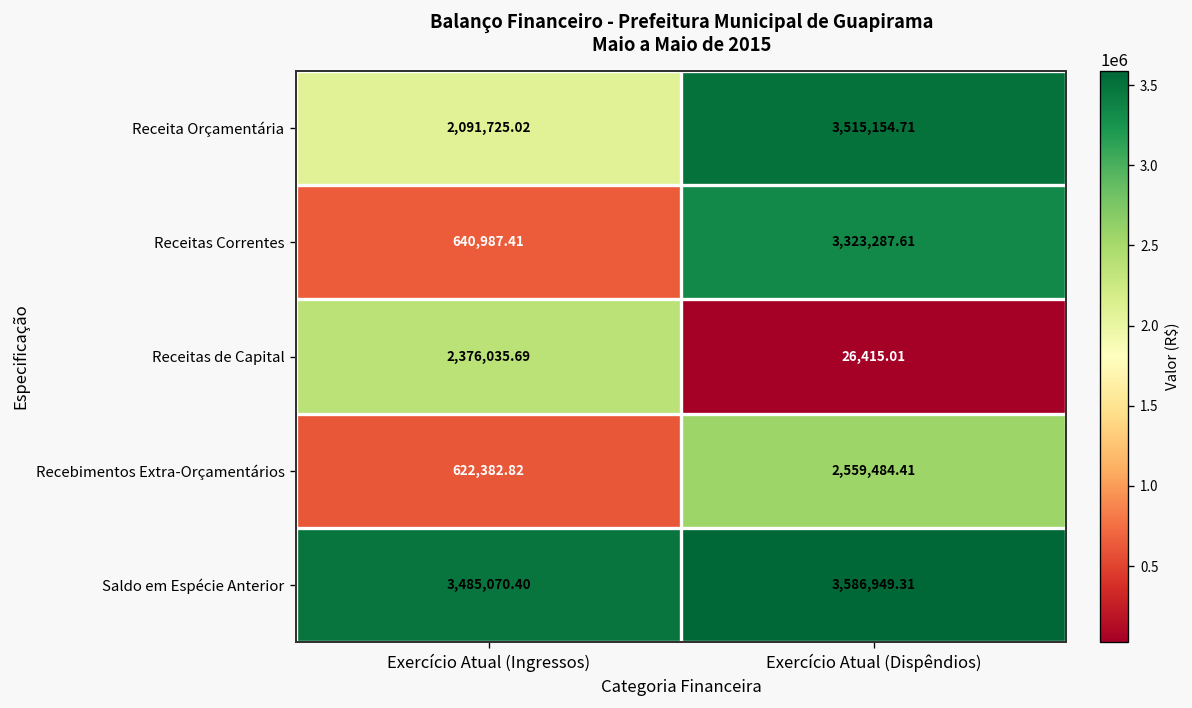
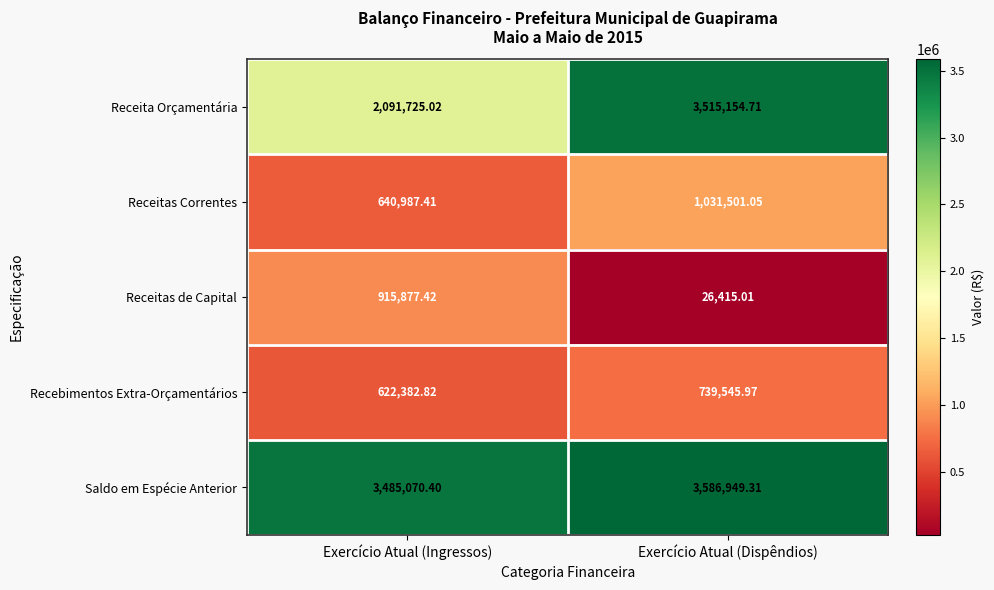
  {
    "Receita Orçamentária": {
      "Exercício Atual (Ingressos)": "2,091,725.02",
      "Exercício Atual (Dispêndios)": "3,515,154.71"
    },
    "Receitas Correntes": {
      "Exercício Atual (Ingressos)": "640,987.41",
-     "Exercício Atual (Dispêndios)": "3,323,287.61"
+     "Exercício Atual (Dispêndios)": "1,031,501.05"
    },
    "Receitas de Capital": {
-     "Exercício Atual (Ingressos)": "2,376,035.69",
+     "Exercício Atual (Ingressos)": "915,877.42",
      "Exercício Atual (Dispêndios)": "26,415.01"
    },
    "Recebimentos Extra-Orçamentários": {
      "Exercício Atual (Ingressos)": "622,382.82",
-     "Exercício Atual (Dispêndios)": "2,559,484.41"
+     "Exercício Atual (Dispêndios)": "739,545.97"
    },
    "Saldo em Espécie Anterior": {
      "Exercício Atual (Ingressos)": "3,485,070.40",
      "Exercício Atual (Dispêndios)": "3,586,949.31"
    }
  }
